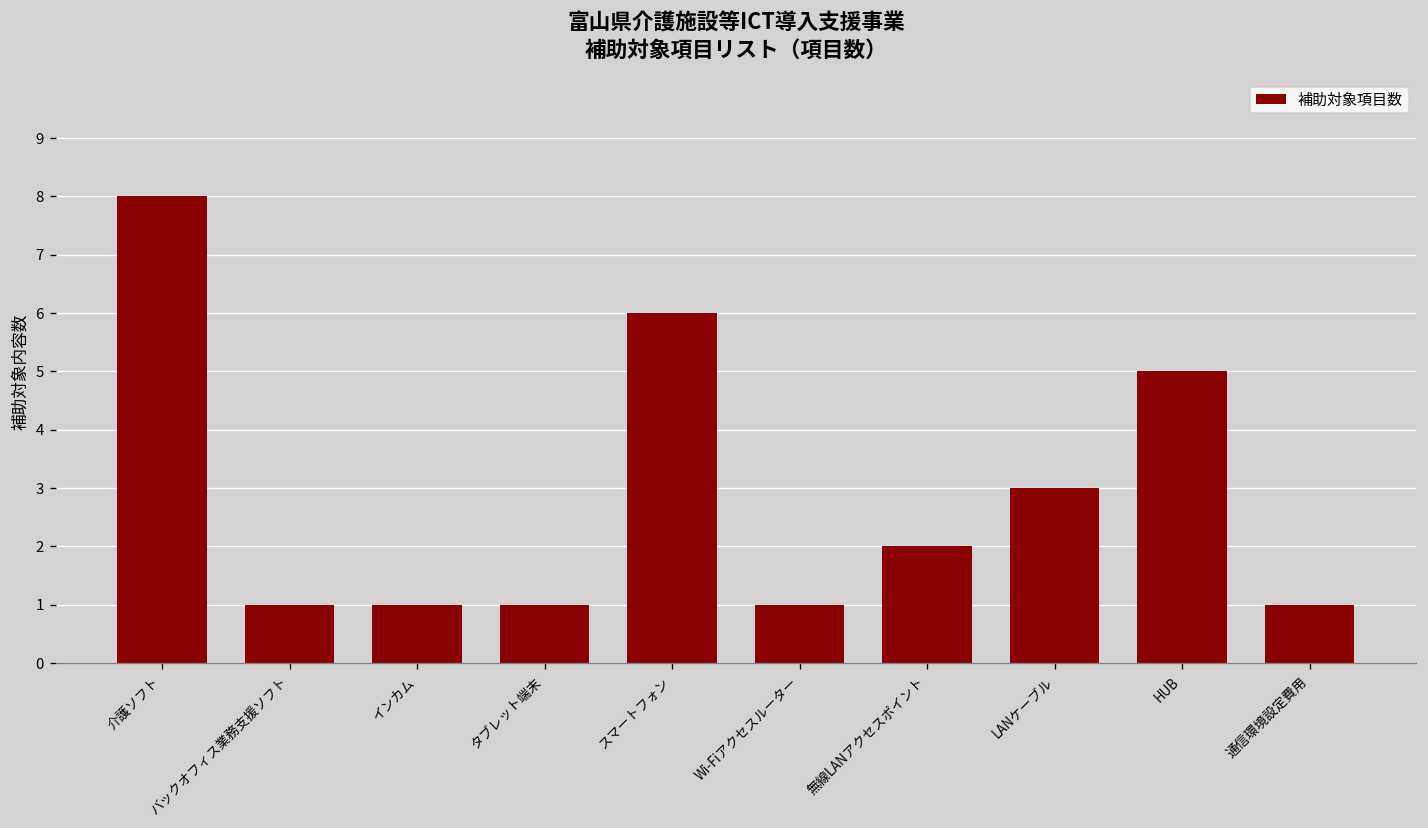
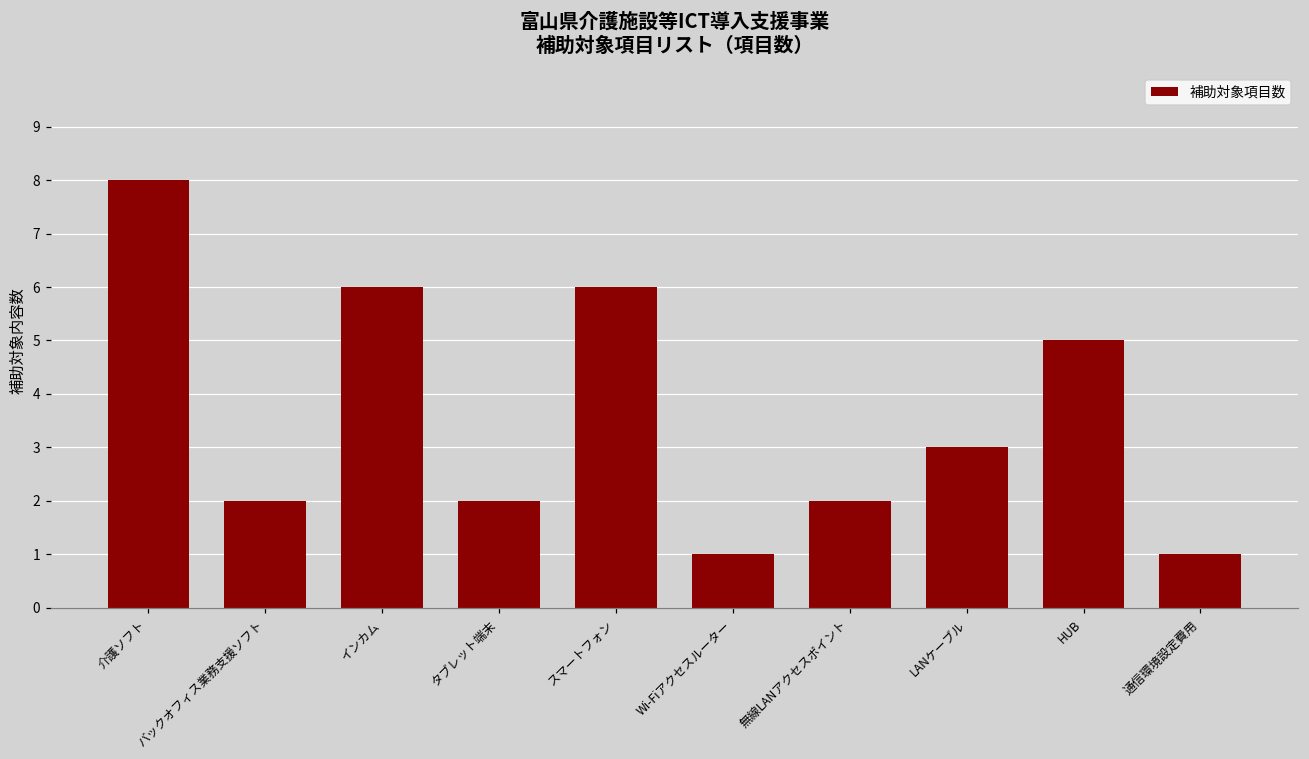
  {
    "介護ソフト": 8,
-   "バックオフィス業務支援ソフト": 1,
-   "インカム": 1,
-   "タブレット端末": 1,
+   "バックオフィス業務支援ソフト": 2,
+   "インカム": 6,
+   "タブレット端末": 2,
    "スマートフォン": 6,
    "Wi-Fiアクセスルーター": 1,
    "無線LANアクセスポイント": 2,
    "LANケーブル": 3,
    "HUB": 5,
    "通信環境設定費用": 1
  }
